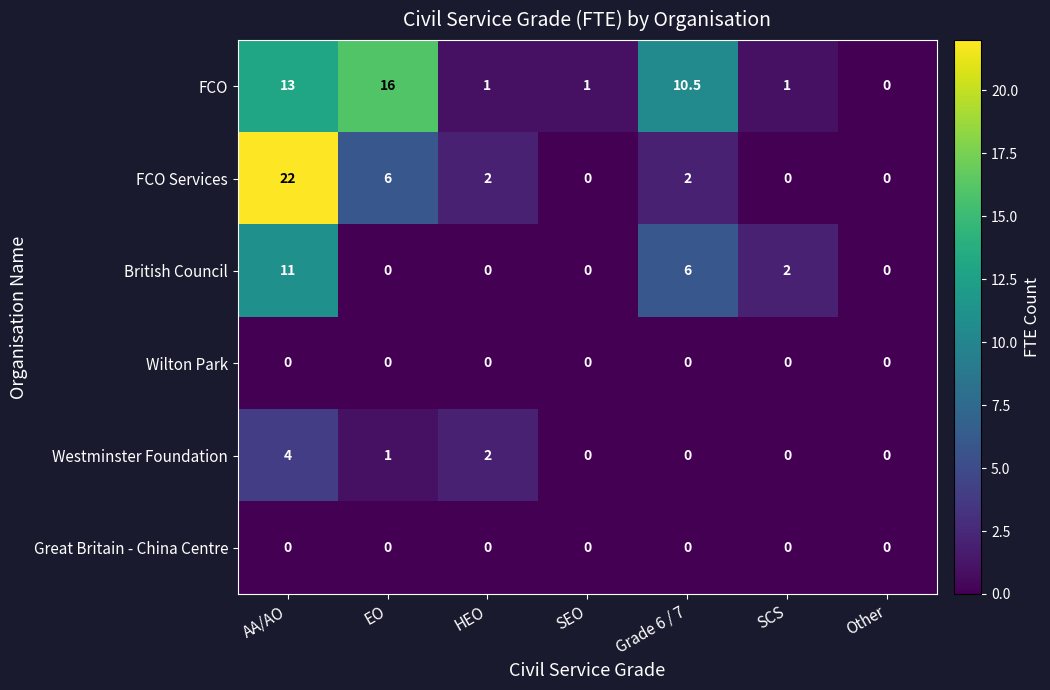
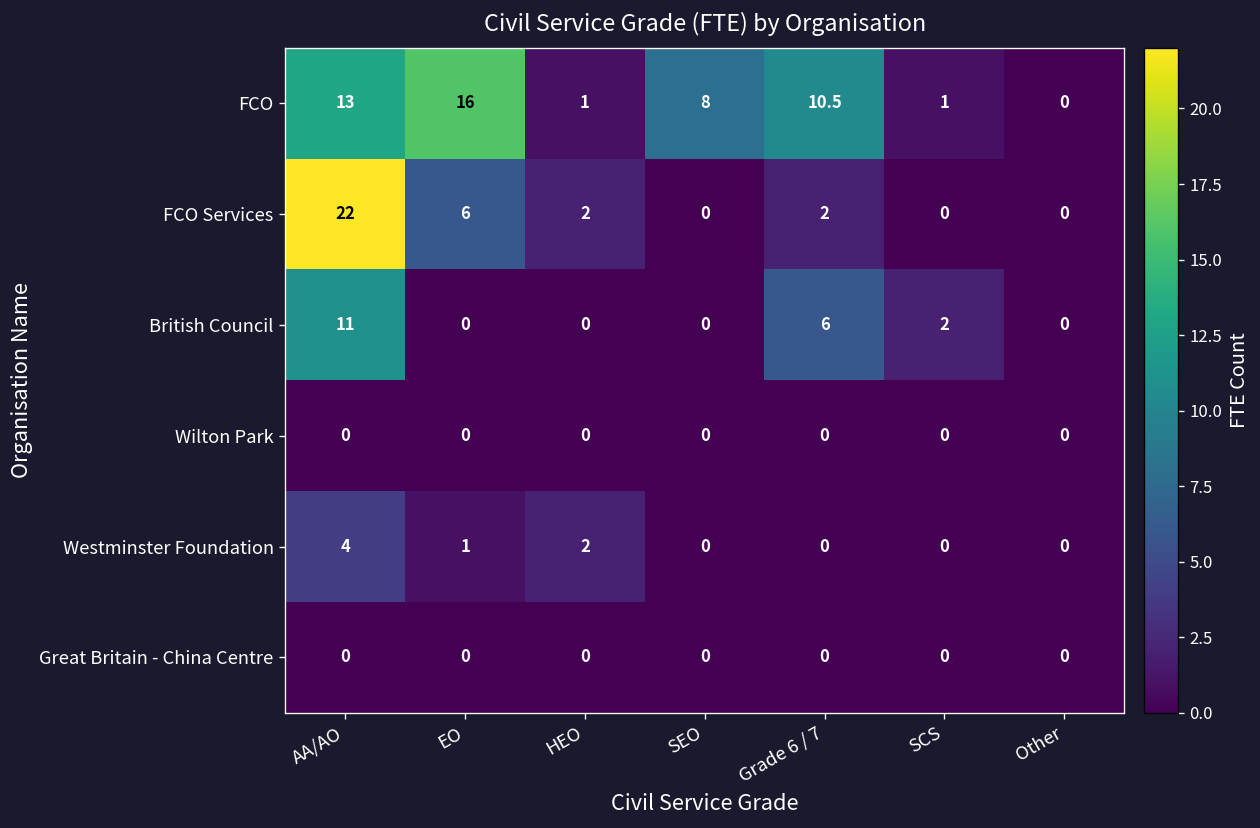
  {
    "FCO": {
      "AA/AO": 13,
      "EO": 16,
      "HEO": 1,
-     "SEO": 1,
+     "SEO": 8,
      "Grade 6 / 7": 10.5,
      "SCS": 1,
      "Other": 0
    },
    "FCO Services": {
      "AA/AO": 22,
      "EO": 6,
      "HEO": 2,
      "SEO": 0,
      "Grade 6 / 7": 2,
      "SCS": 0,
      "Other": 0
    },
    "British Council": {
      "AA/AO": 11,
      "EO": 0,
      "HEO": 0,
      "SEO": 0,
      "Grade 6 / 7": 6,
      "SCS": 2,
      "Other": 0
    },
    "Wilton Park": {
      "AA/AO": 0,
      "EO": 0,
      "HEO": 0,
      "SEO": 0,
      "Grade 6 / 7": 0,
      "SCS": 0,
      "Other": 0
    },
    "Westminster Foundation": {
      "AA/AO": 4,
      "EO": 1,
      "HEO": 2,
      "SEO": 0,
      "Grade 6 / 7": 0,
      "SCS": 0,
      "Other": 0
    },
    "Great Britain - China Centre": {
      "AA/AO": 0,
      "EO": 0,
      "HEO": 0,
      "SEO": 0,
      "Grade 6 / 7": 0,
      "SCS": 0,
      "Other": 0
    }
  }
